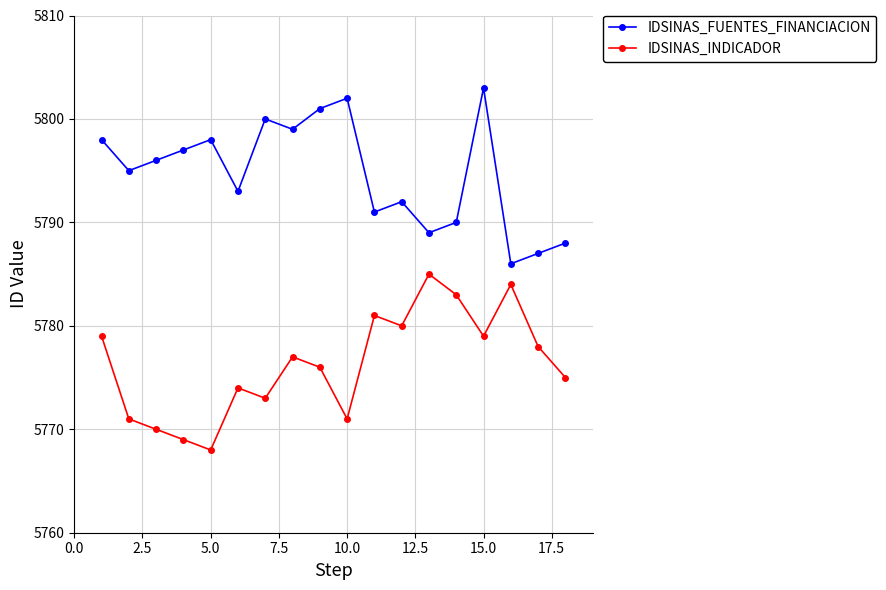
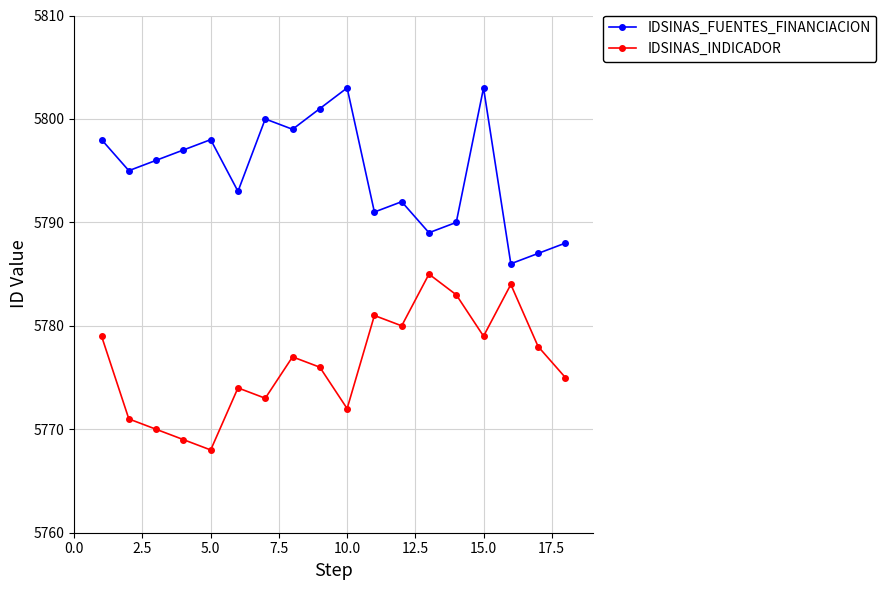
  {
    "IDSINAS_FUENTES_FINANCIACION": {
      "5.0": 5798,
-     "10.0": 5802,
+     "10.0": 5803,
      "15.0": 5803
    },
    "IDSINAS_INDICADOR": {
      "5.0": 5768,
-     "10.0": 5771,
+     "10.0": 5772,
      "15.0": 5779
    }
  }
